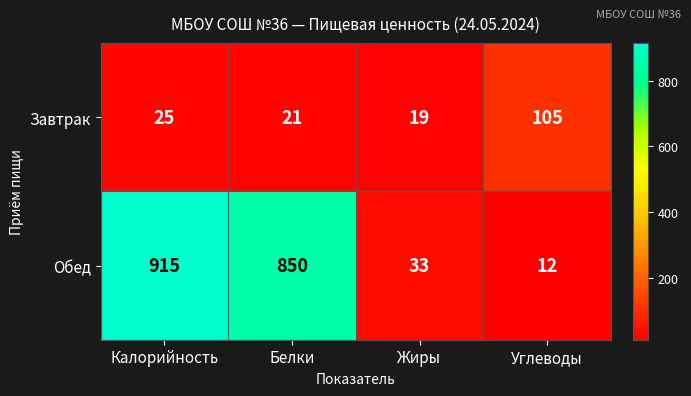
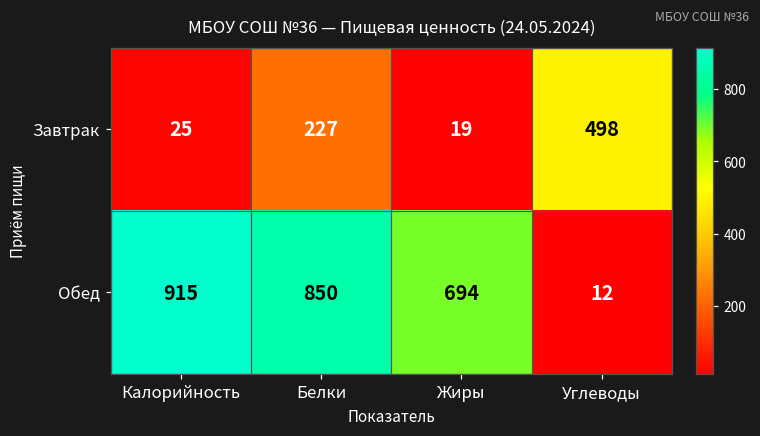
  {
    "Завтрак": {
      "Калорийность": 25,
-     "Белки": 21,
+     "Белки": 227,
      "Жиры": 19,
-     "Углеводы": 105
+     "Углеводы": 498
    },
    "Обед": {
      "Калорийность": 915,
      "Белки": 850,
-     "Жиры": 33,
+     "Жиры": 694,
      "Углеводы": 12
    }
  }
